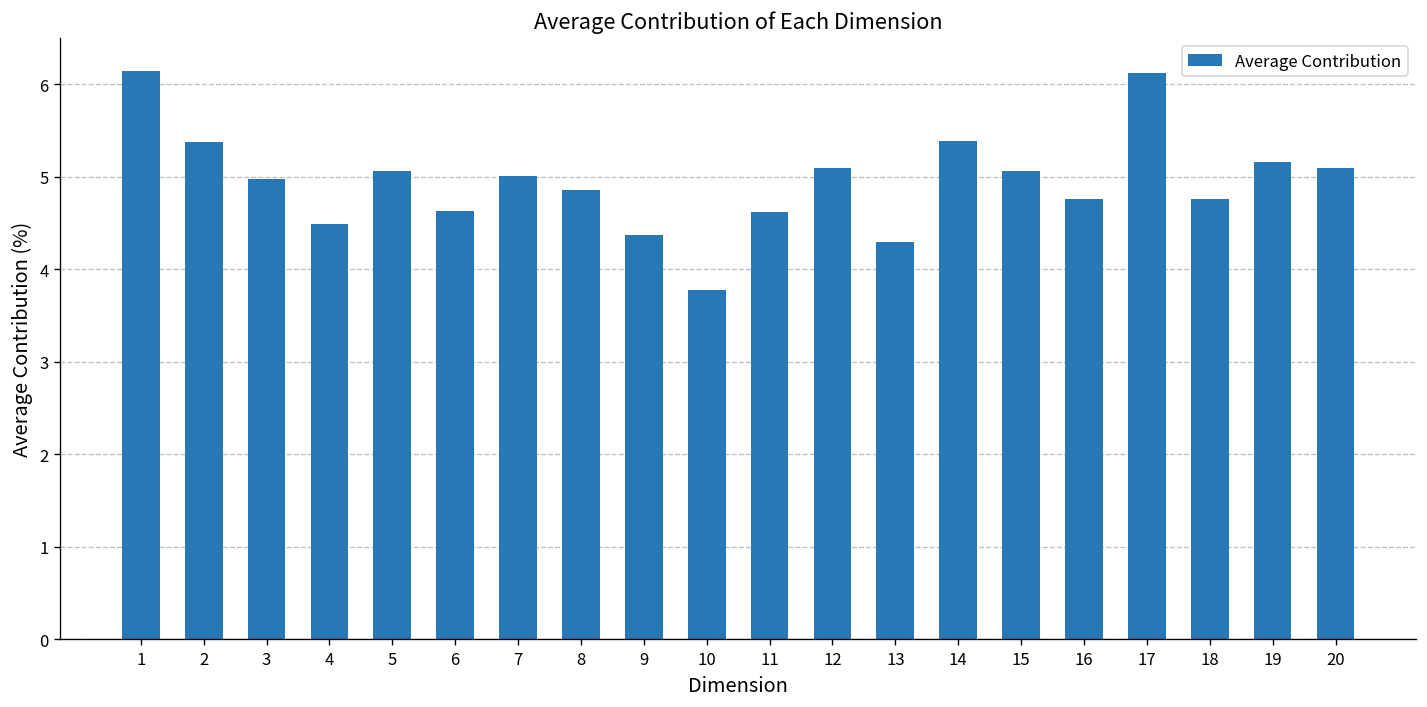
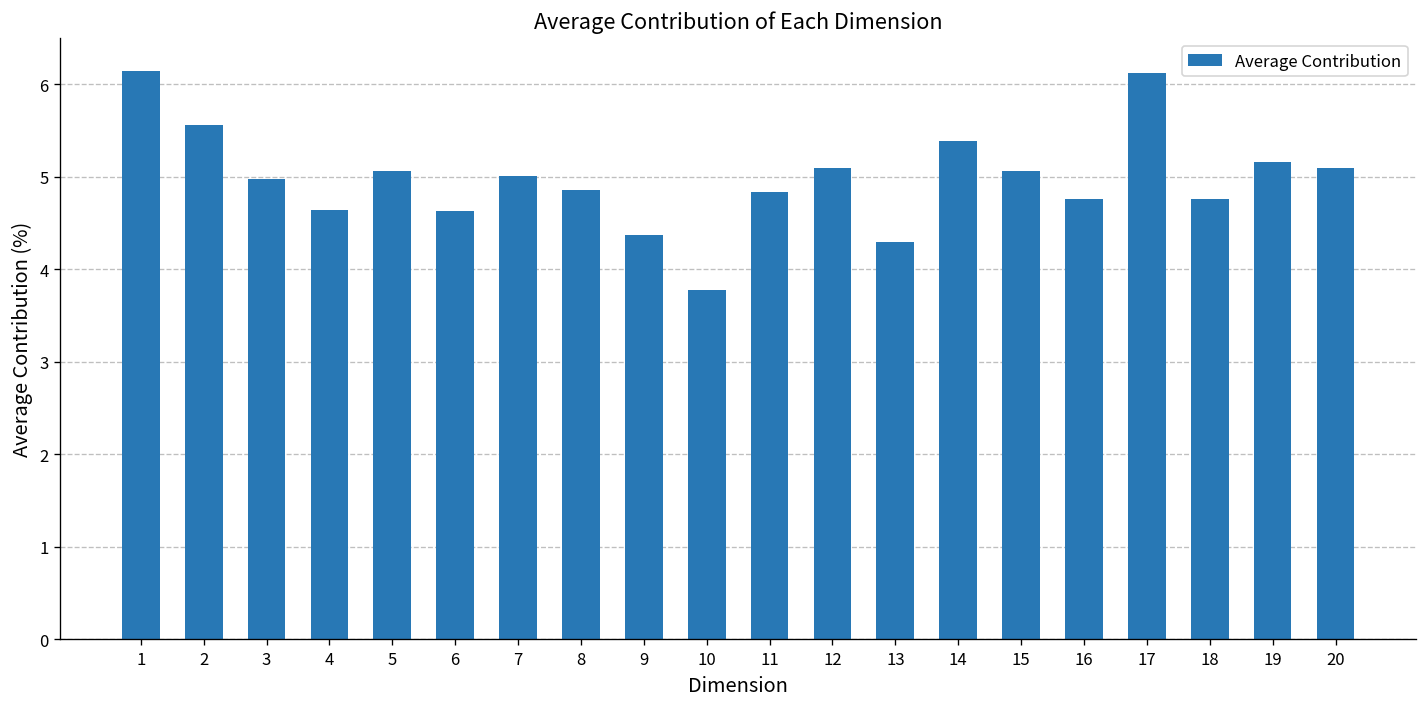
  {
    "1": 6.1,
-   "2": 5.4,
+   "2": 5.6,
    "3": 5.0,
-   "4": 4.5,
+   "4": 4.6,
    "5": 5.1,
    "6": 4.6,
    "7": 5.0,
    "8": 4.9,
    "9": 4.4,
    "10": 3.8,
-   "11": 4.6,
+   "11": 4.8,
    "12": 5.1,
    "13": 4.3,
    "14": 5.4,
    "15": 5.1,
    "16": 4.8,
    "17": 6.1,
    "18": 4.8,
    "19": 5.2,
    "20": 5.1
  }
